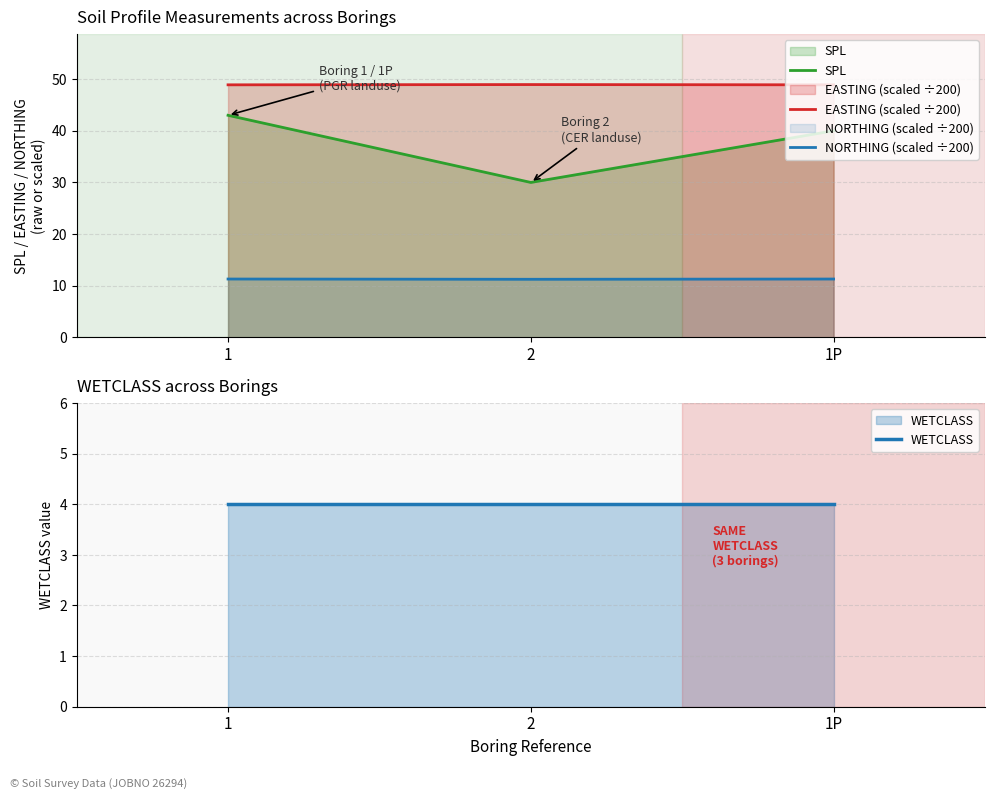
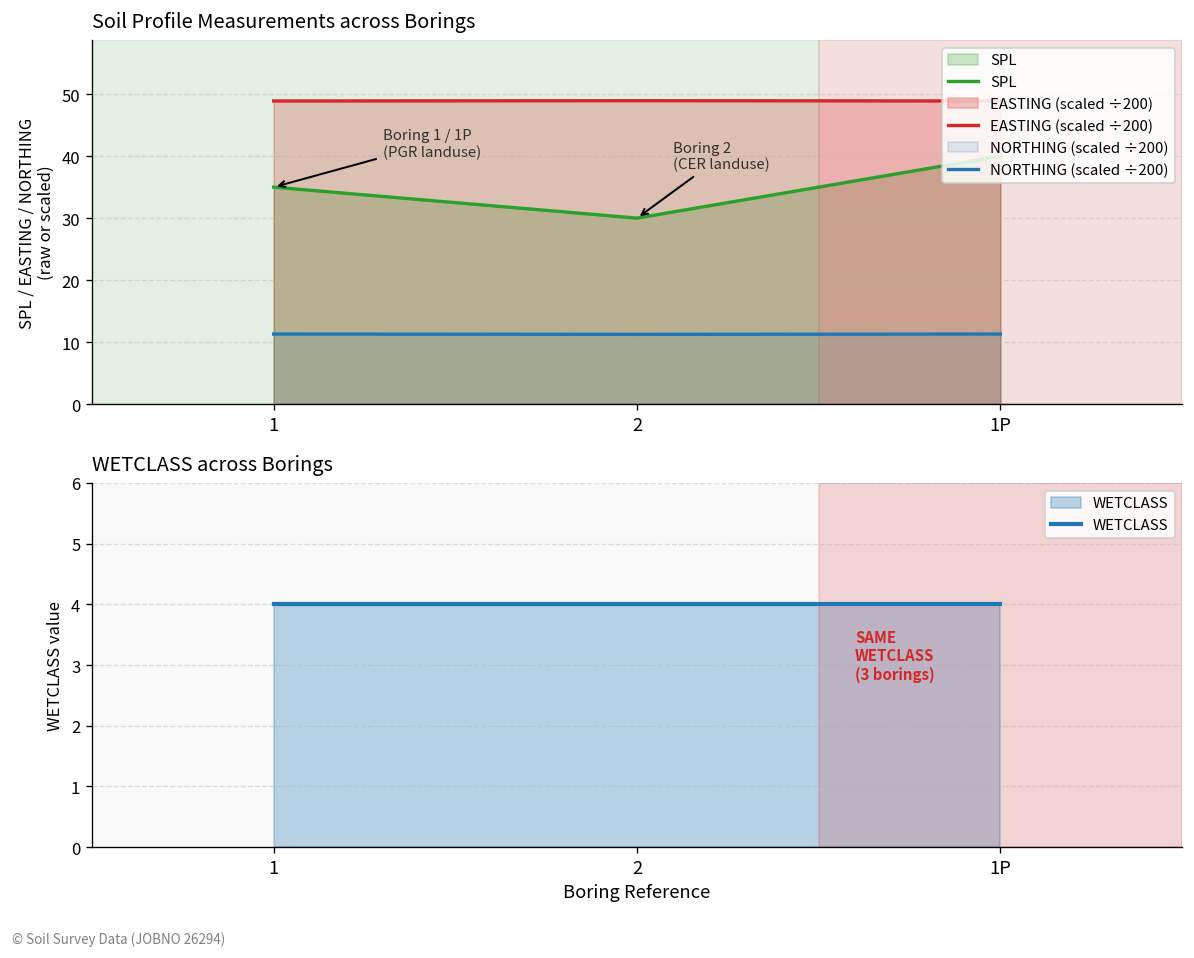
  {
    "Soil Profile Measurements across Borings": {
      "SPL": {
-       "1": 43
+       "1": 35
      },
      "EASTING (scaled ÷200)": {
        "1": 49,
        "2": 49
      },
      "NORTHING (scaled ÷200)": {
        "1": 11,
        "2": 11,
        "1P": 11
      }
    },
    "WETCLASS across Borings": {
      "1": 4.0,
      "2": 4.0,
      "1P": 4.0
    }
  }
